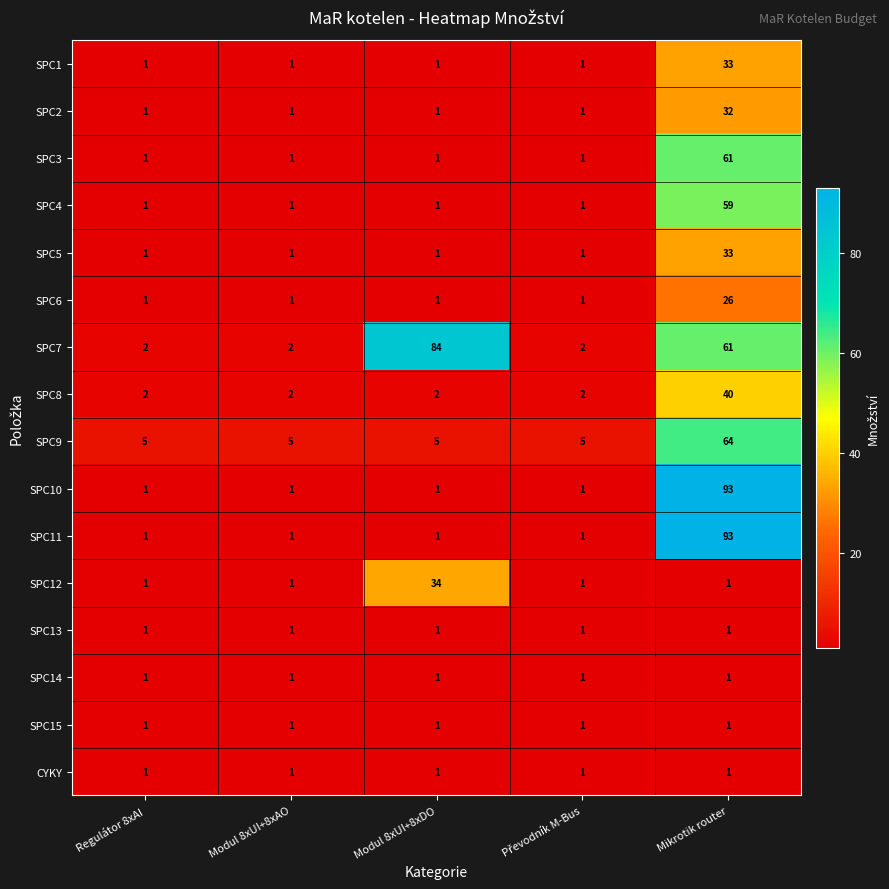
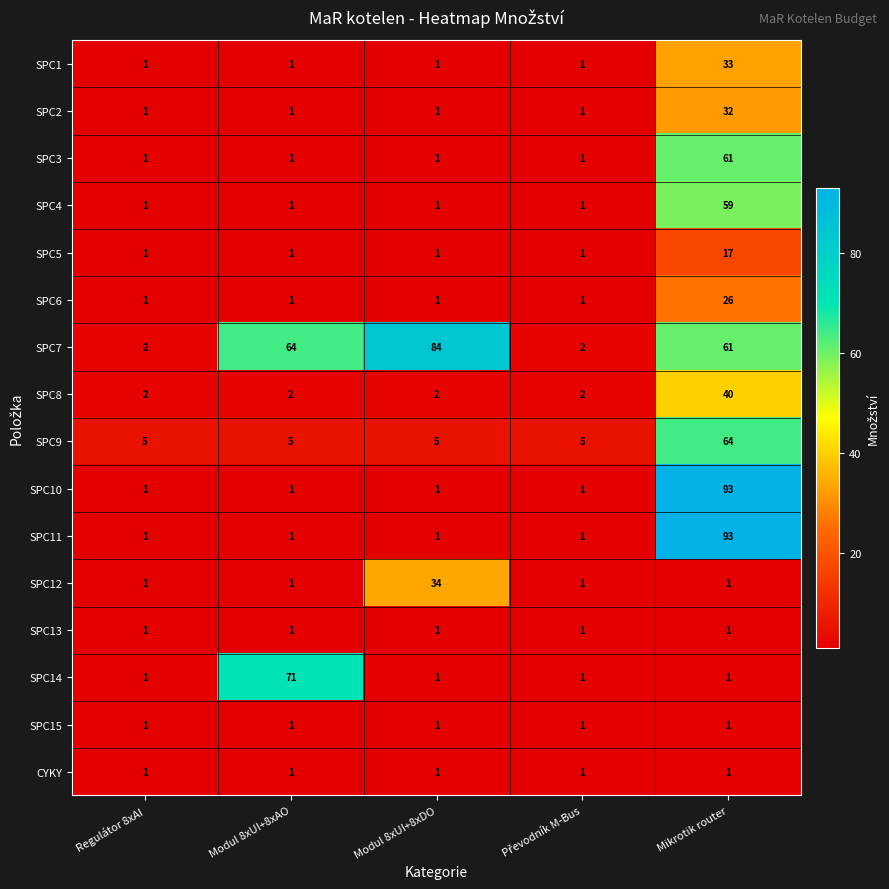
  {
    "SPC1": {
      "Regulátor 8xAI": 1,
      "Modul 8xUI+8xAO": 1,
      "Modul 8xUI+8xDO": 1,
      "Převodník M-Bus": 1,
      "Mikrotik router": 33
    },
    "SPC2": {
      "Regulátor 8xAI": 1,
      "Modul 8xUI+8xAO": 1,
      "Modul 8xUI+8xDO": 1,
      "Převodník M-Bus": 1,
      "Mikrotik router": 32
    },
    "SPC3": {
      "Regulátor 8xAI": 1,
      "Modul 8xUI+8xAO": 1,
      "Modul 8xUI+8xDO": 1,
      "Převodník M-Bus": 1,
      "Mikrotik router": 61
    },
    "SPC4": {
      "Regulátor 8xAI": 1,
      "Modul 8xUI+8xAO": 1,
      "Modul 8xUI+8xDO": 1,
      "Převodník M-Bus": 1,
      "Mikrotik router": 59
    },
    "SPC5": {
      "Regulátor 8xAI": 1,
      "Modul 8xUI+8xAO": 1,
      "Modul 8xUI+8xDO": 1,
      "Převodník M-Bus": 1,
-     "Mikrotik router": 33
+     "Mikrotik router": 17
    },
    "SPC6": {
      "Regulátor 8xAI": 1,
      "Modul 8xUI+8xAO": 1,
      "Modul 8xUI+8xDO": 1,
      "Převodník M-Bus": 1,
      "Mikrotik router": 26
    },
    "SPC7": {
      "Regulátor 8xAI": 2,
-     "Modul 8xUI+8xAO": 2,
+     "Modul 8xUI+8xAO": 64,
      "Modul 8xUI+8xDO": 84,
      "Převodník M-Bus": 2,
      "Mikrotik router": 61
    },
    "SPC8": {
      "Regulátor 8xAI": 2,
      "Modul 8xUI+8xAO": 2,
      "Modul 8xUI+8xDO": 2,
      "Převodník M-Bus": 2,
      "Mikrotik router": 40
    },
    "SPC9": {
      "Regulátor 8xAI": 5,
      "Modul 8xUI+8xAO": 5,
      "Modul 8xUI+8xDO": 5,
      "Převodník M-Bus": 5,
      "Mikrotik router": 64
    },
    "SPC10": {
      "Regulátor 8xAI": 1,
      "Modul 8xUI+8xAO": 1,
      "Modul 8xUI+8xDO": 1,
      "Převodník M-Bus": 1,
      "Mikrotik router": 93
    },
    "SPC11": {
      "Regulátor 8xAI": 1,
      "Modul 8xUI+8xAO": 1,
      "Modul 8xUI+8xDO": 1,
      "Převodník M-Bus": 1,
      "Mikrotik router": 93
    },
    "SPC12": {
      "Regulátor 8xAI": 1,
      "Modul 8xUI+8xAO": 1,
      "Modul 8xUI+8xDO": 34,
      "Převodník M-Bus": 1,
      "Mikrotik router": 1
    },
    "SPC13": {
      "Regulátor 8xAI": 1,
      "Modul 8xUI+8xAO": 1,
      "Modul 8xUI+8xDO": 1,
      "Převodník M-Bus": 1,
      "Mikrotik router": 1
    },
    "SPC14": {
      "Regulátor 8xAI": 1,
-     "Modul 8xUI+8xAO": 1,
+     "Modul 8xUI+8xAO": 71,
      "Modul 8xUI+8xDO": 1,
      "Převodník M-Bus": 1,
      "Mikrotik router": 1
    },
    "SPC15": {
      "Regulátor 8xAI": 1,
      "Modul 8xUI+8xAO": 1,
      "Modul 8xUI+8xDO": 1,
      "Převodník M-Bus": 1,
      "Mikrotik router": 1
    },
    "CYKY": {
      "Regulátor 8xAI": 1,
      "Modul 8xUI+8xAO": 1,
      "Modul 8xUI+8xDO": 1,
      "Převodník M-Bus": 1,
      "Mikrotik router": 1
    }
  }
